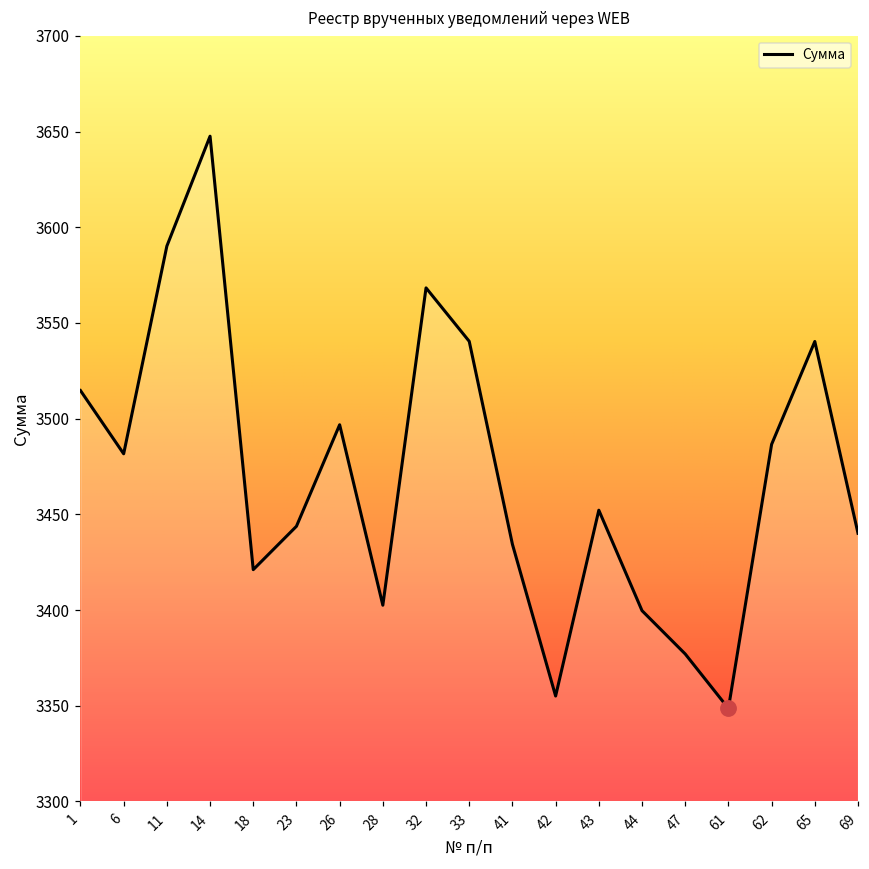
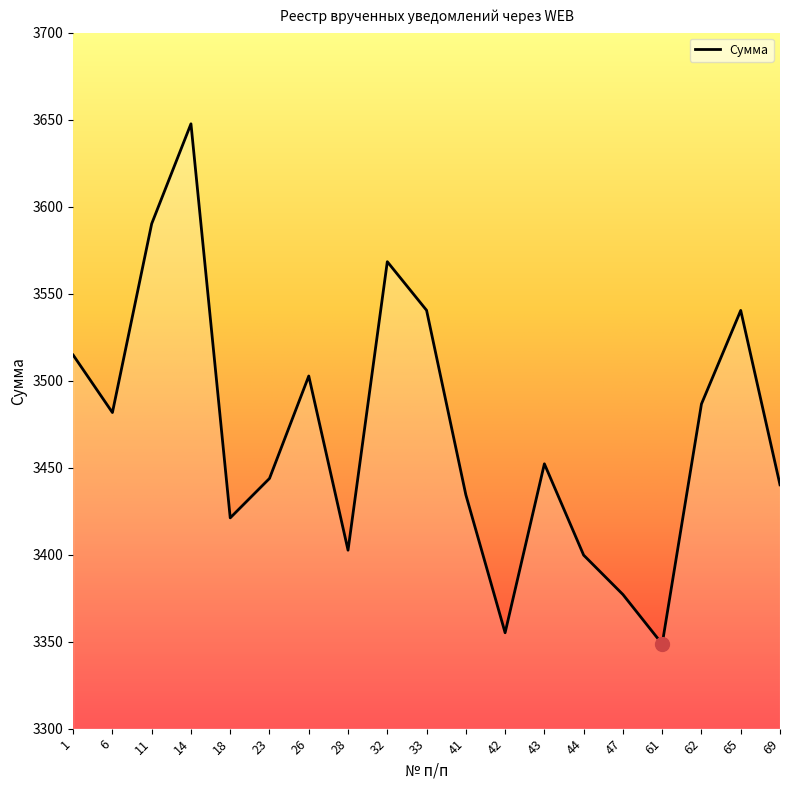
  {
    "Сумма": {
      "1": 3515,
      "6": 3482,
      "11": 3590,
      "14": 3648,
      "18": 3421,
      "23": 3444,
-     "26": 3497,
+     "26": 3503,
      "28": 3403,
      "32": 3568,
      "33": 3540,
      "41": 3434,
      "42": 3355,
      "43": 3452,
      "44": 3400,
      "47": 3377,
      "62": 3487,
      "65": 3540,
      "69": 3440
    }
  }
